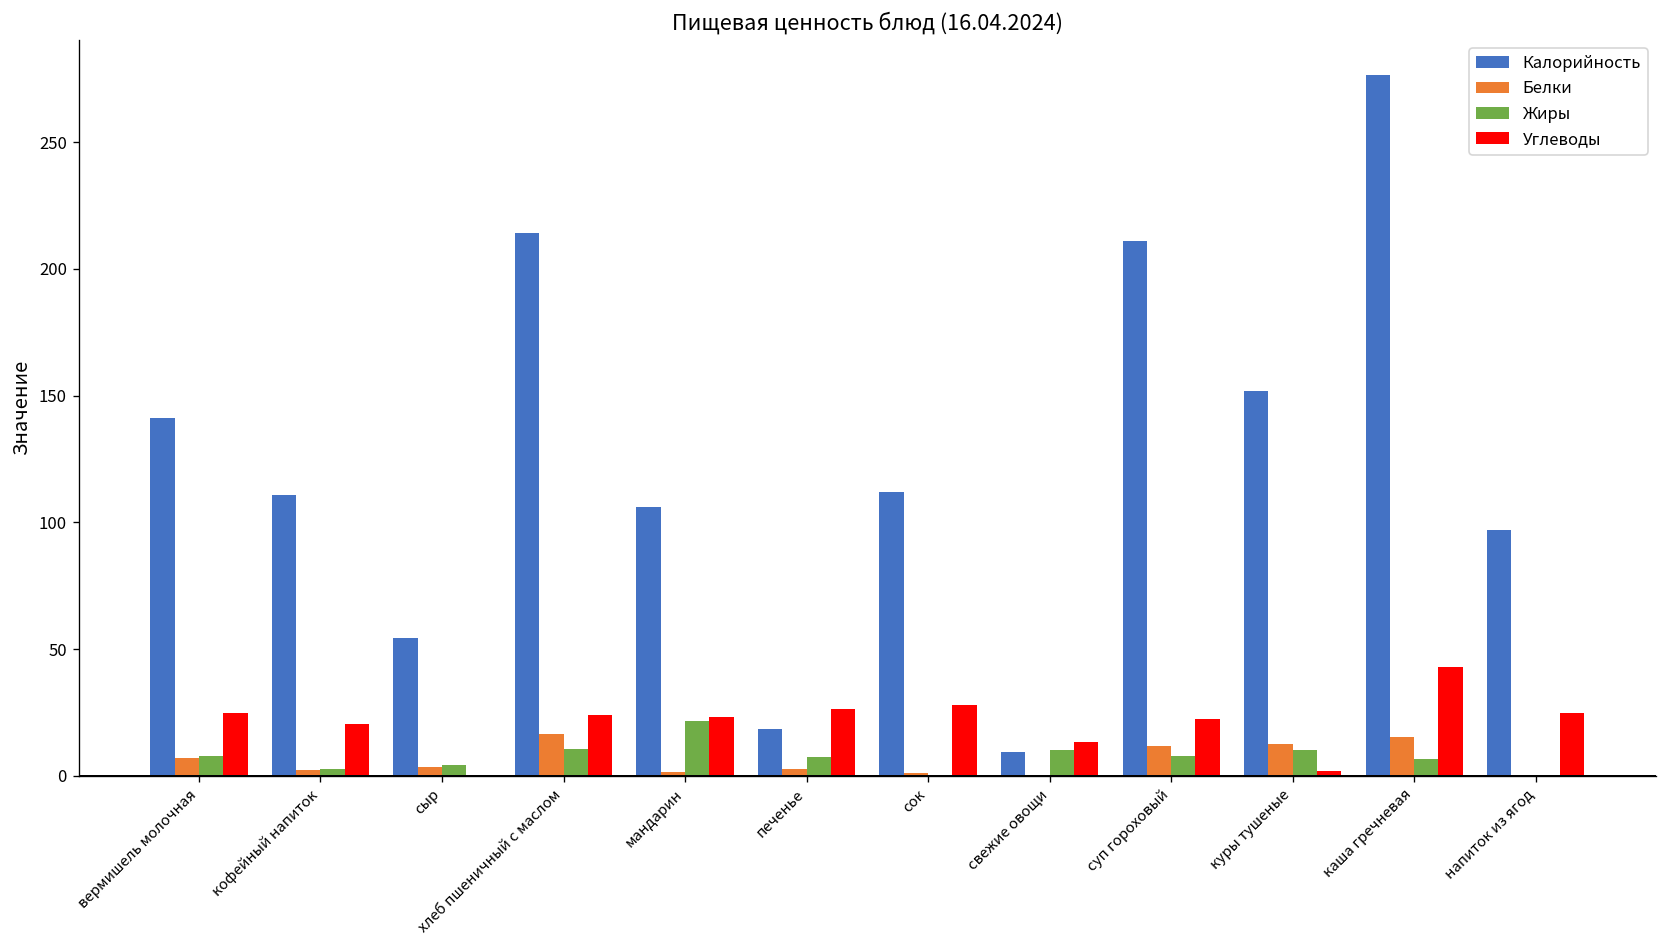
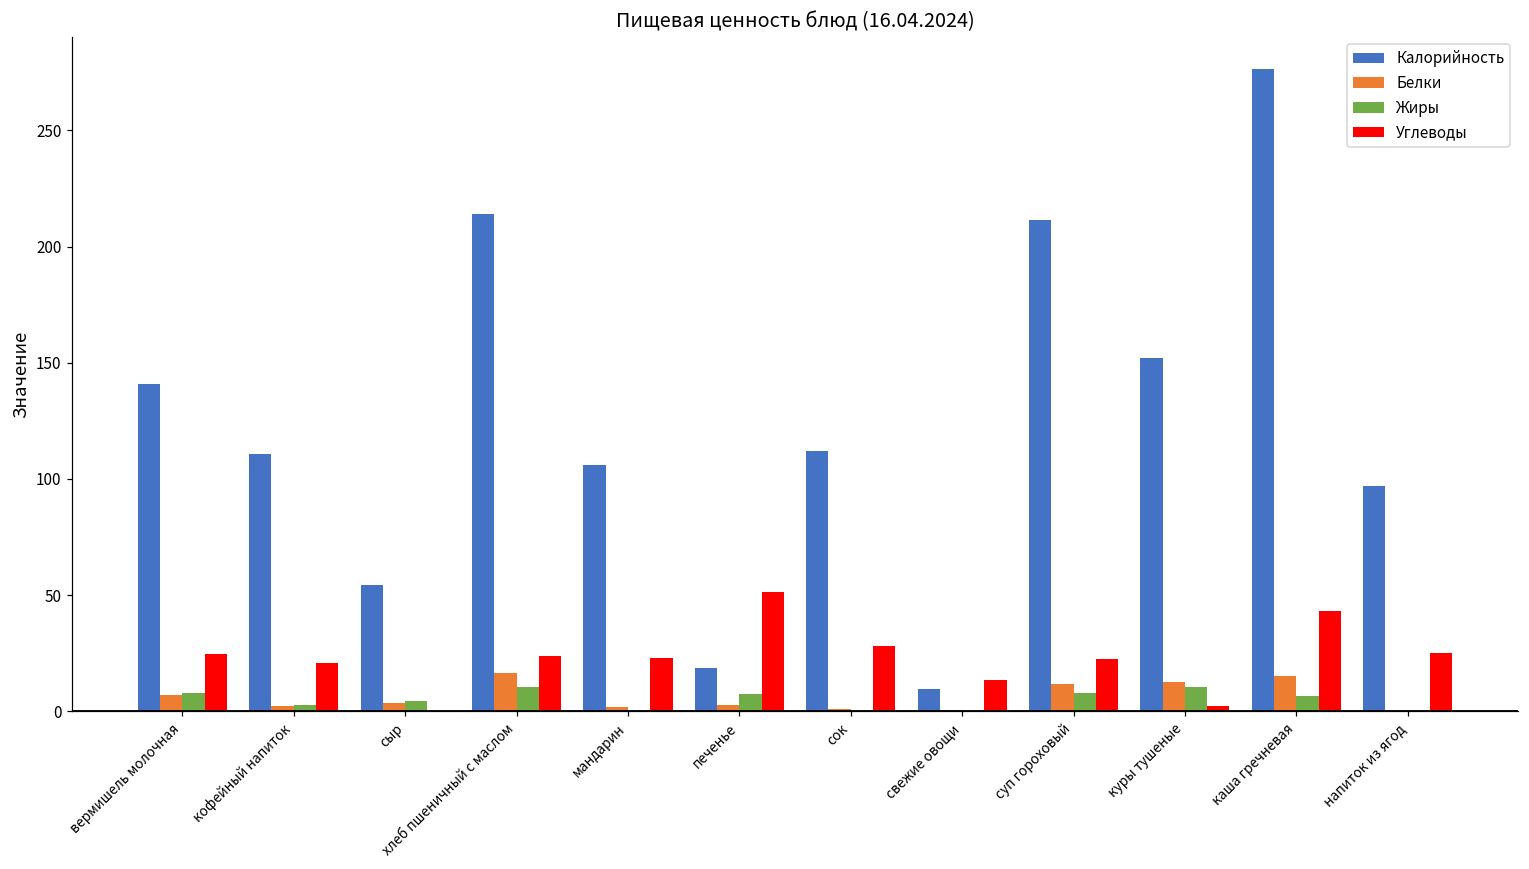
  {
    "Калорийность": {
      "вермишель молочная": 141,
      "кофейный напиток": 111,
      "сыр": 54,
      "хлеб пшеничный с маслом": 214,
      "мандарин": 106,
      "печенье": 19,
      "сок": 112,
      "свежие овощи": 10,
      "суп гороховый": 211,
      "куры тушеные": 152,
      "каша гречневая": 277,
      "напиток из ягод": 97
    },
    "Белки": {
      "вермишель молочная": 7,
      "кофейный напиток": 2,
      "сыр": 3,
      "хлеб пшеничный с маслом": 17,
      "мандарин": 2,
      "печенье": 3,
      "суп гороховый": 12,
      "куры тушеные": 13,
      "каша гречневая": 15
    },
    "Жиры": {
      "вермишель молочная": 8,
      "кофейный напиток": 3,
      "сыр": 4,
      "хлеб пшеничный с маслом": 11,
-     "мандарин": 22,
+     "мандарин": 0,
      "печенье": 8,
      "сок": 0,
-     "свежие овощи": 10,
+     "свежие овощи": 0,
      "суп гороховый": 8,
      "куры тушеные": 10,
      "каша гречневая": 7,
      "напиток из ягод": 0
    },
    "Углеводы": {
      "вермишель молочная": 25,
      "кофейный напиток": 21,
      "сыр": 0,
      "хлеб пшеничный с маслом": 24,
      "мандарин": 23,
-     "печенье": 26,
+     "печенье": 51,
      "сок": 28,
      "свежие овощи": 13,
      "суп гороховый": 23,
      "куры тушеные": 2,
      "каша гречневая": 43,
      "напиток из ягод": 25
    }
  }
